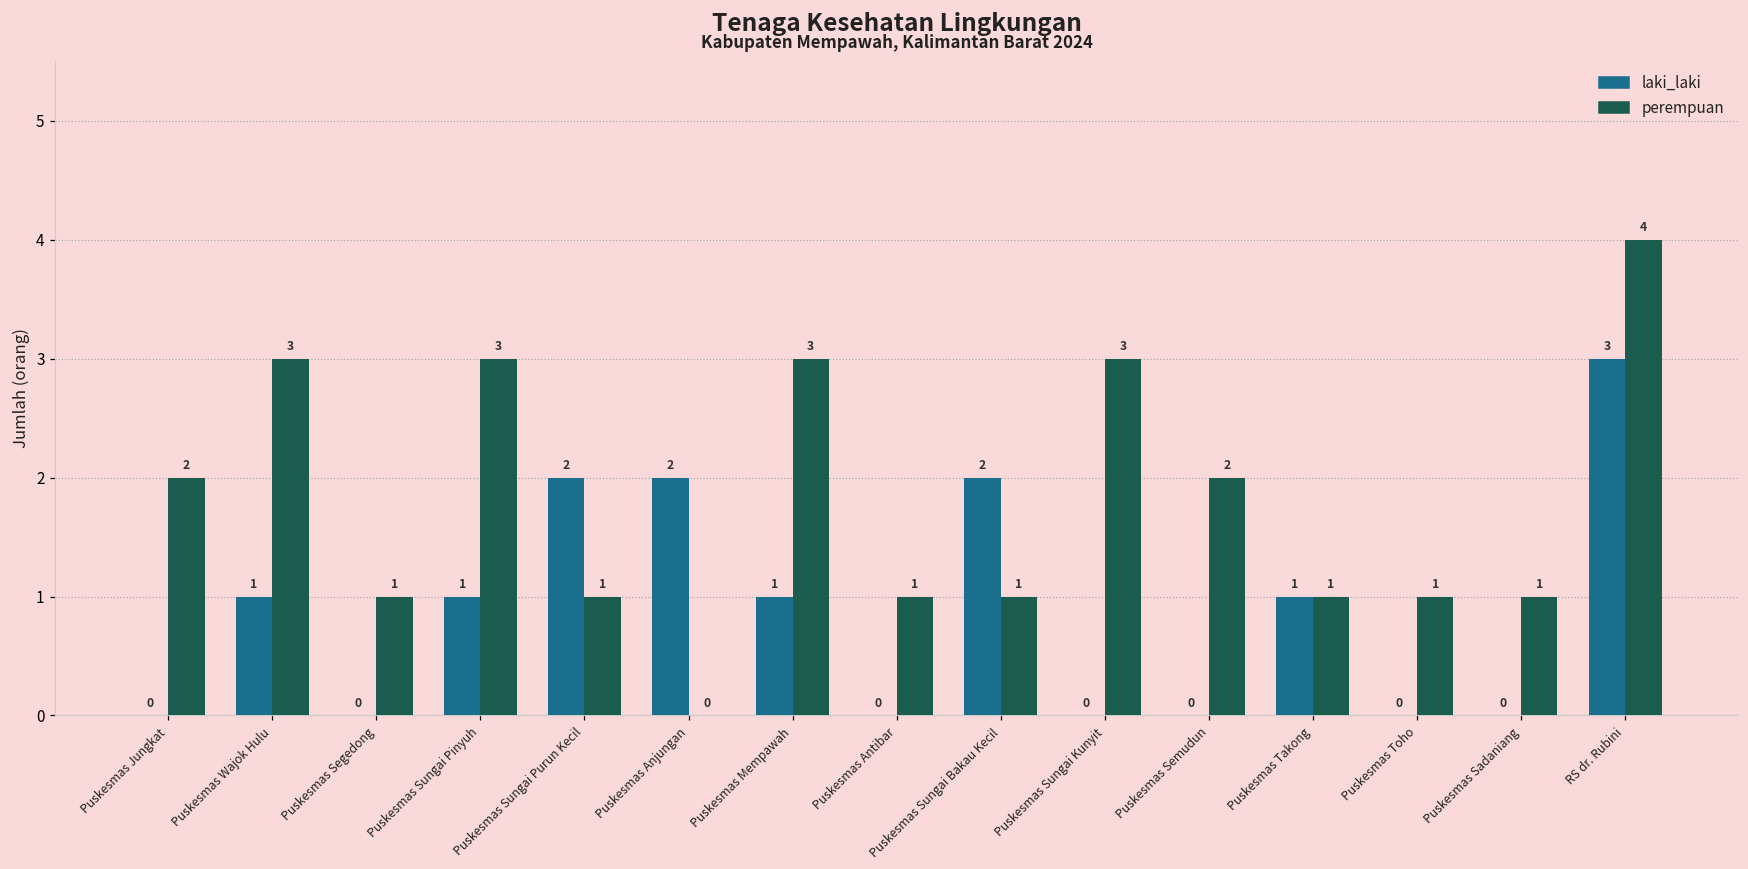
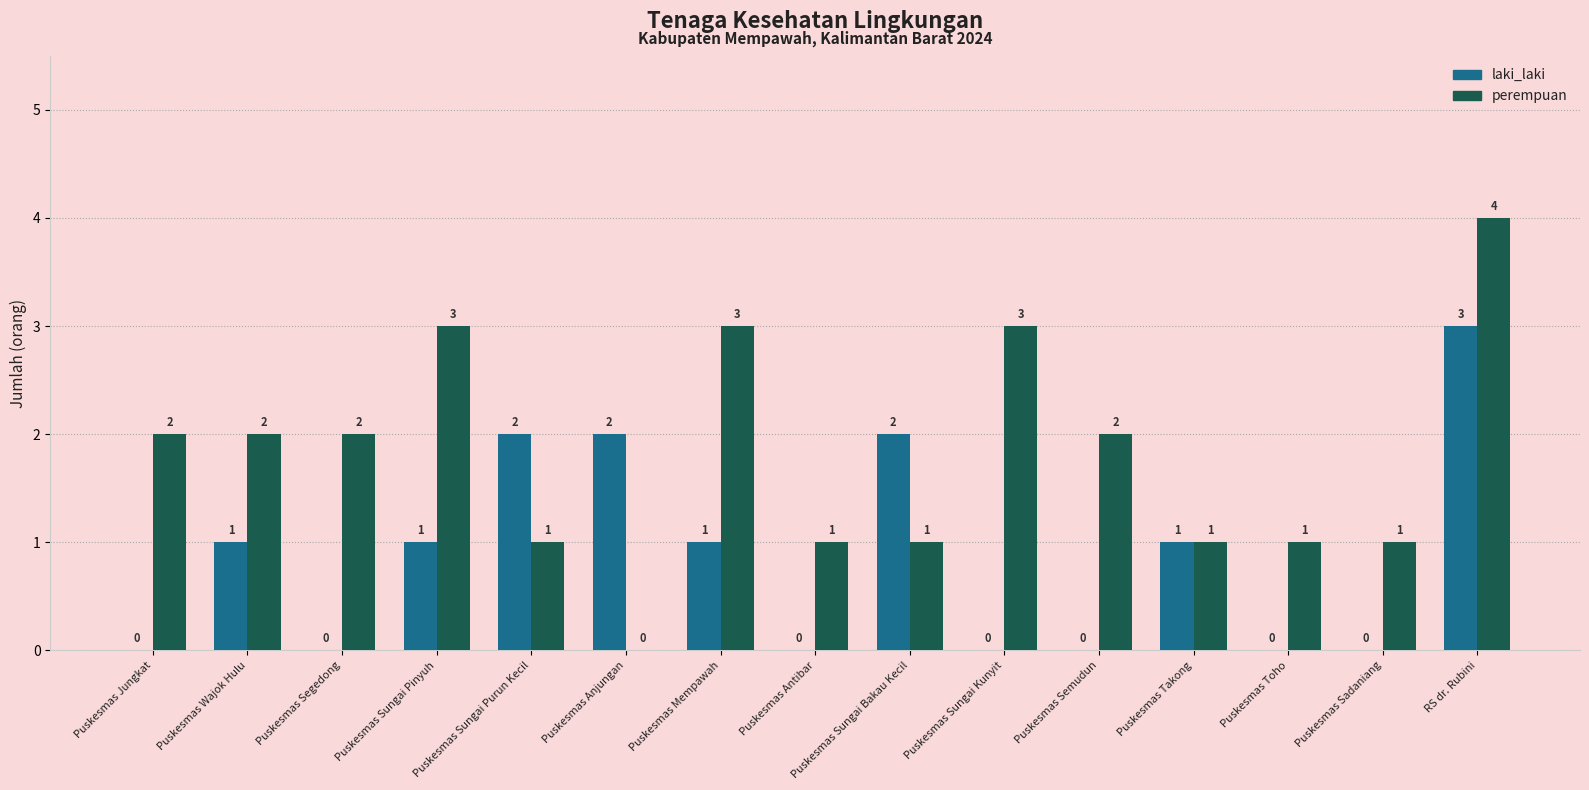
  {
    "laki_laki": {
      "Puskesmas Jungkat": 0,
      "Puskesmas Wajok Hulu": 1,
      "Puskesmas Segedong": 0,
      "Puskesmas Sungai Pinyuh": 1,
      "Puskesmas Sungai Purun Kecil": 2,
      "Puskesmas Anjungan": 2,
      "Puskesmas Mempawah": 1,
      "Puskesmas Antibar": 0,
      "Puskesmas Sungai Bakau Kecil": 2,
      "Puskesmas Sungai Kunyit": 0,
      "Puskesmas Semudun": 0,
      "Puskesmas Takong": 1,
      "Puskesmas Toho": 0,
      "Puskesmas Sadaniang": 0,
      "RS dr. Rubini": 3
    },
    "perempuan": {
      "Puskesmas Jungkat": 2,
-     "Puskesmas Wajok Hulu": 3,
-     "Puskesmas Segedong": 1,
+     "Puskesmas Wajok Hulu": 2,
+     "Puskesmas Segedong": 2,
      "Puskesmas Sungai Pinyuh": 3,
      "Puskesmas Sungai Purun Kecil": 1,
      "Puskesmas Anjungan": 0,
      "Puskesmas Mempawah": 3,
      "Puskesmas Antibar": 1,
      "Puskesmas Sungai Bakau Kecil": 1,
      "Puskesmas Sungai Kunyit": 3,
      "Puskesmas Semudun": 2,
      "Puskesmas Takong": 1,
      "Puskesmas Toho": 1,
      "Puskesmas Sadaniang": 1,
      "RS dr. Rubini": 4
    }
  }
